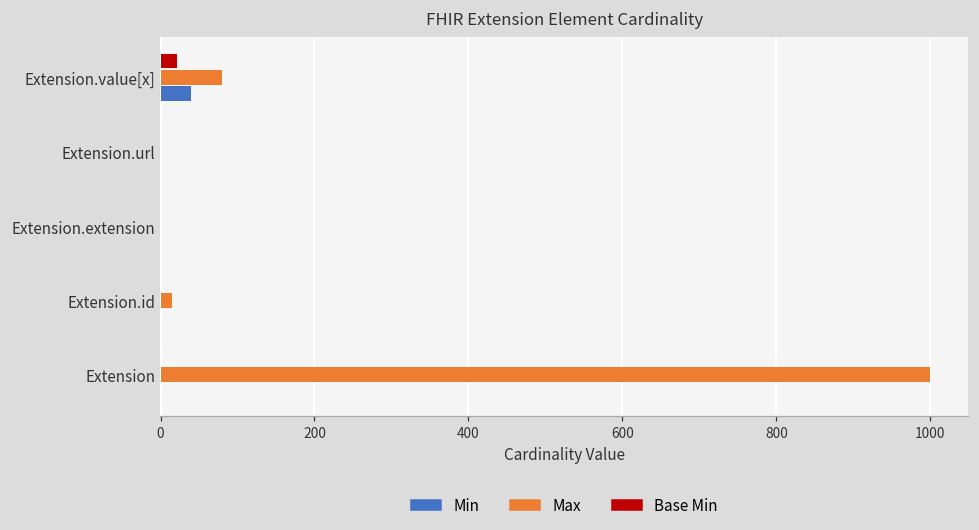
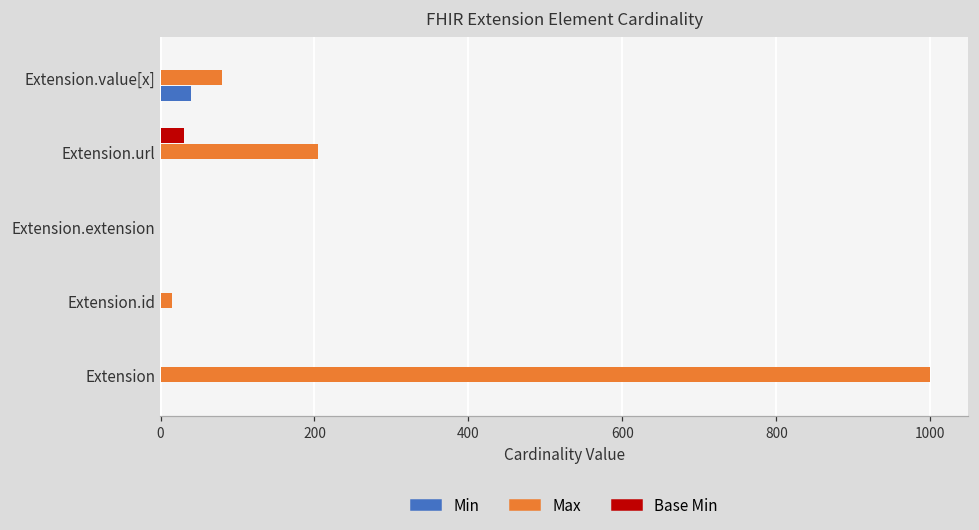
  {
    "Min": {
      "Extension.value[x]": 40,
      "Extension.extension": 0,
      "Extension.id": 0,
      "Extension": 0
    },
    "Max": {
      "Extension.value[x]": 80,
-     "Extension.url": 0,
+     "Extension.url": 200,
      "Extension.extension": 0,
      "Extension.id": 20,
      "Extension": 1000
    },
    "Base Min": {
-     "Extension.value[x]": 20,
-     "Extension.url": 0,
+     "Extension.value[x]": 0,
+     "Extension.url": 30,
      "Extension.extension": 0,
      "Extension.id": 0,
      "Extension": 0
    }
  }
